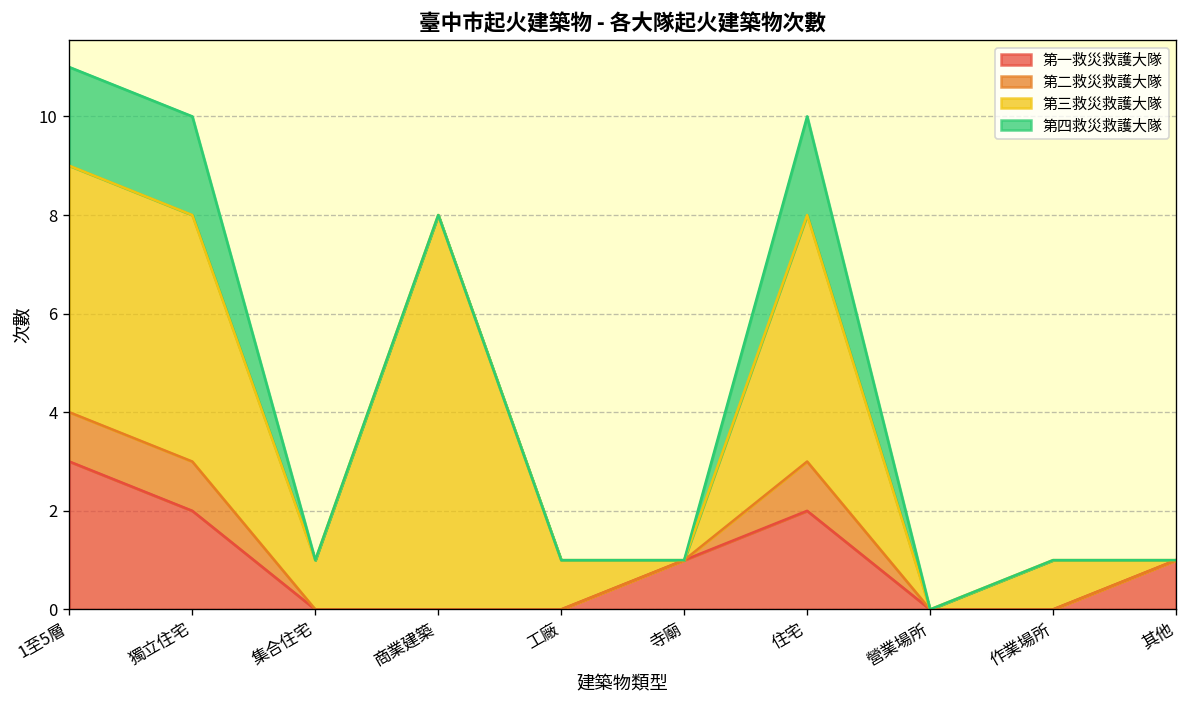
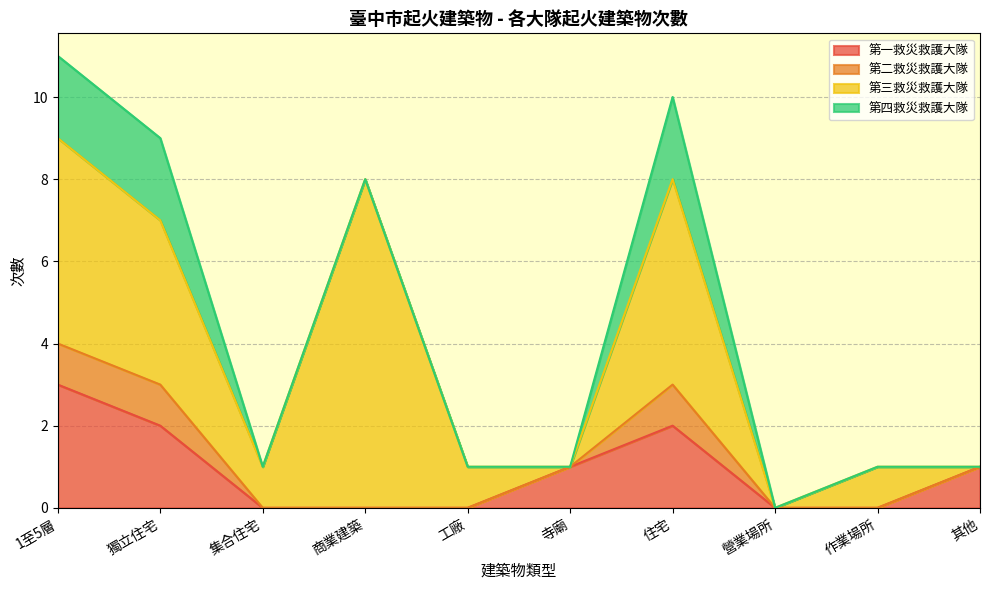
  {
    "第三救災救護大隊": {
      "1至5層": 5,
-     "獨立住宅": 5,
+     "獨立住宅": 4,
      "住宅": 5
    },
    "第四救災救護大隊": {
      "1至5層": 2,
      "獨立住宅": 2,
      "住宅": 2
    }
  }
